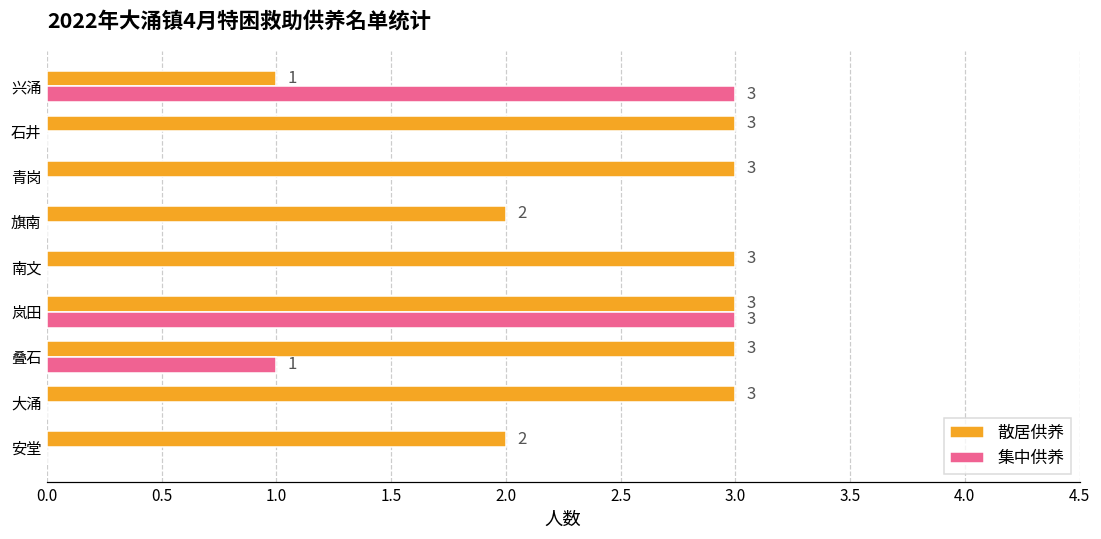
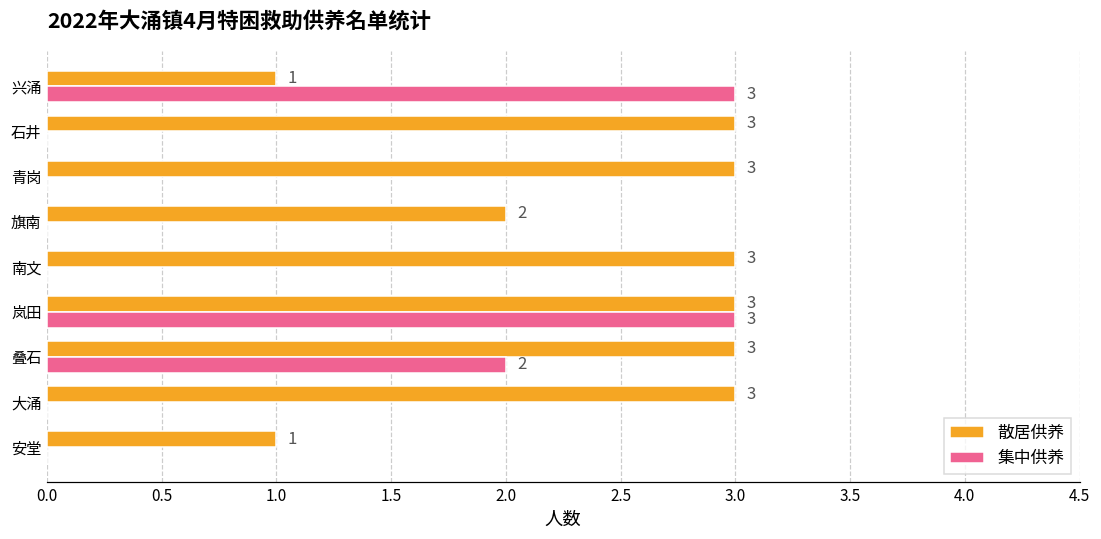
  {
    "散居供养": {
      "兴涌": 1,
      "石井": 3,
      "青岗": 3,
      "旗南": 2,
      "南文": 3,
      "叠石": 3,
      "大涌": 3,
-     "安堂": 2
+     "安堂": 1
    },
    "集中供养": {
      "兴涌": 3,
-     "叠石": 1
+     "叠石": 2
    }
  }
